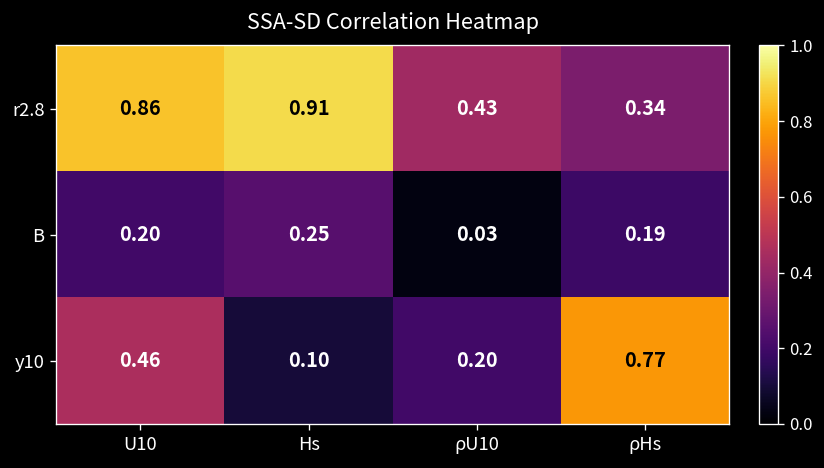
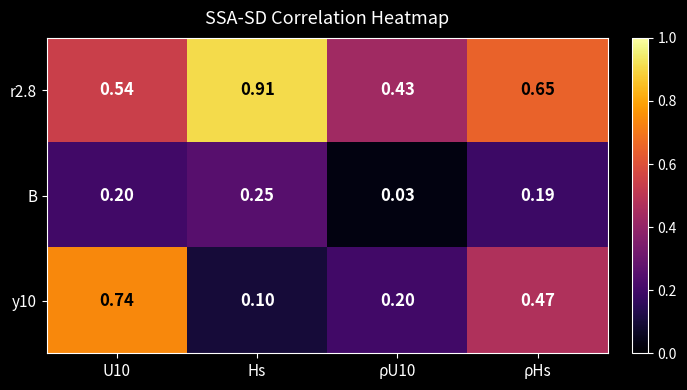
  {
    "r2.8": {
-     "U10": 0.86,
+     "U10": 0.54,
      "Hs": 0.91,
      "ρU10": 0.43,
-     "ρHs": 0.34
+     "ρHs": 0.65
    },
    "B": {
      "U10": 0.20,
      "Hs": 0.25,
      "ρU10": 0.03,
      "ρHs": 0.19
    },
    "y10": {
-     "U10": 0.46,
+     "U10": 0.74,
      "Hs": 0.10,
      "ρU10": 0.20,
-     "ρHs": 0.77
+     "ρHs": 0.47
    }
  }
